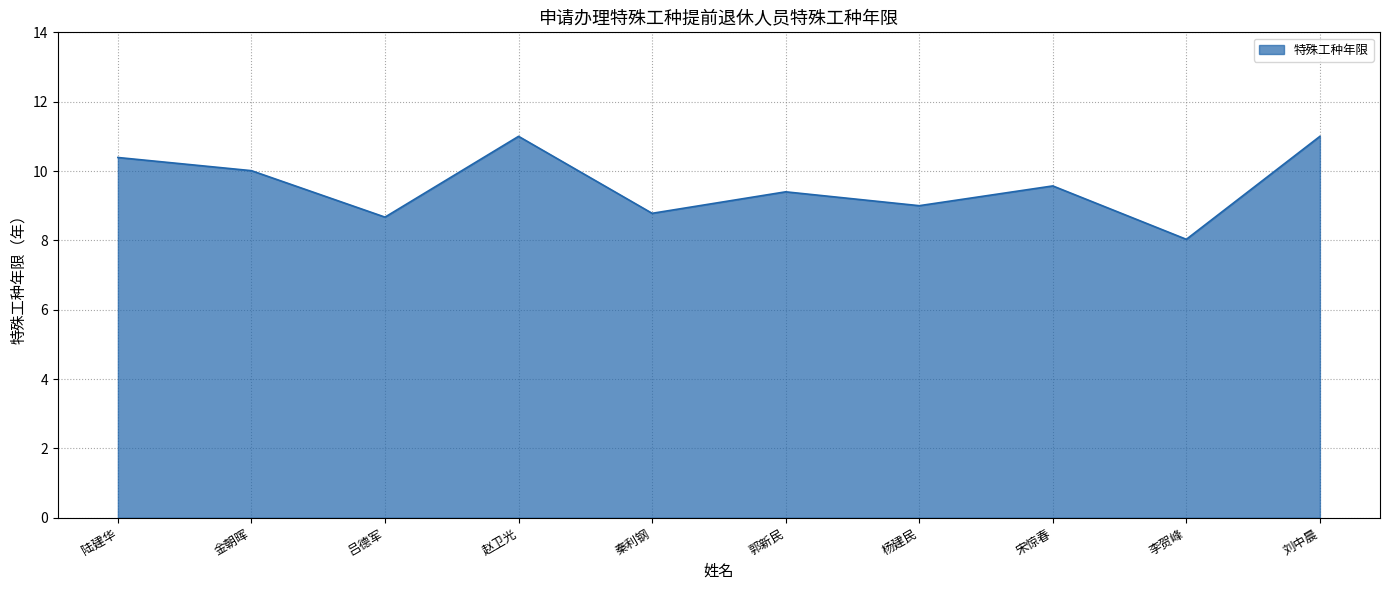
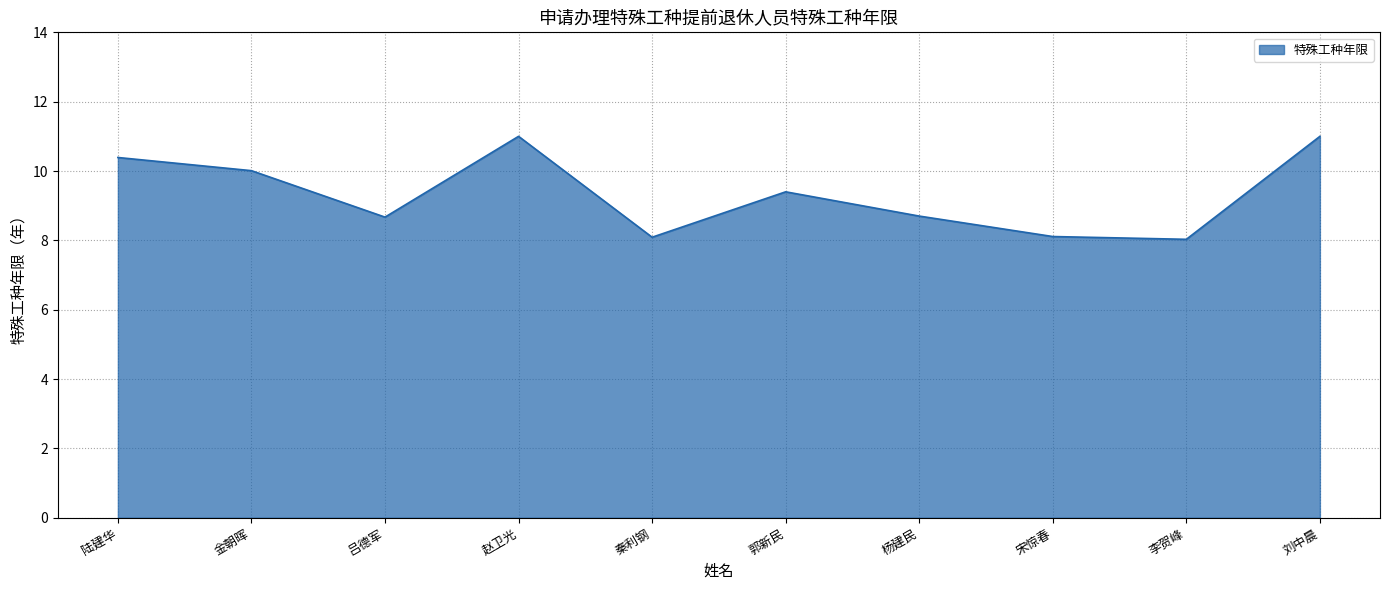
  {
    "陆建华": 10.4,
    "金朝晖": 10.0,
    "吕德军": 8.7,
    "赵卫光": 11.0,
-   "秦利钢": 8.8,
+   "秦利钢": 8.1,
    "郭新民": 9.4,
-   "杨建民": 9.0,
-   "宋惊春": 9.6,
+   "杨建民": 8.7,
+   "宋惊春": 8.1,
    "李贺峰": 8.0,
    "刘中晨": 11.0
  }
